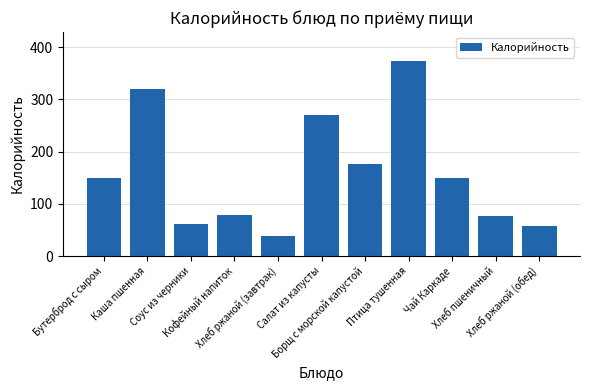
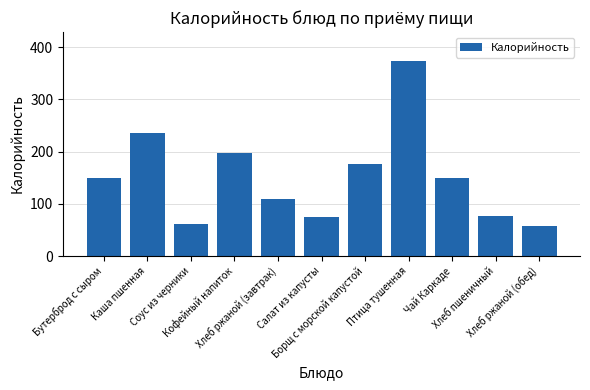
  {
    "Бутерброд с сыром": 150,
-   "Каша пшенная": 320,
+   "Каша пшенная": 240,
    "Соус из черники": 60,
-   "Кофейный напиток": 80,
-   "Хлеб ржаной (завтрак)": 40,
-   "Салат из капусты": 270,
+   "Кофейный напиток": 200,
+   "Хлеб ржаной (завтрак)": 110,
+   "Салат из капусты": 80,
    "Борщ с морской капустой": 180,
    "Птица тушенная": 370,
    "Чай Каркаде": 150,
    "Хлеб пшеничный": 80,
    "Хлеб ржаной (обед)": 60
  }
